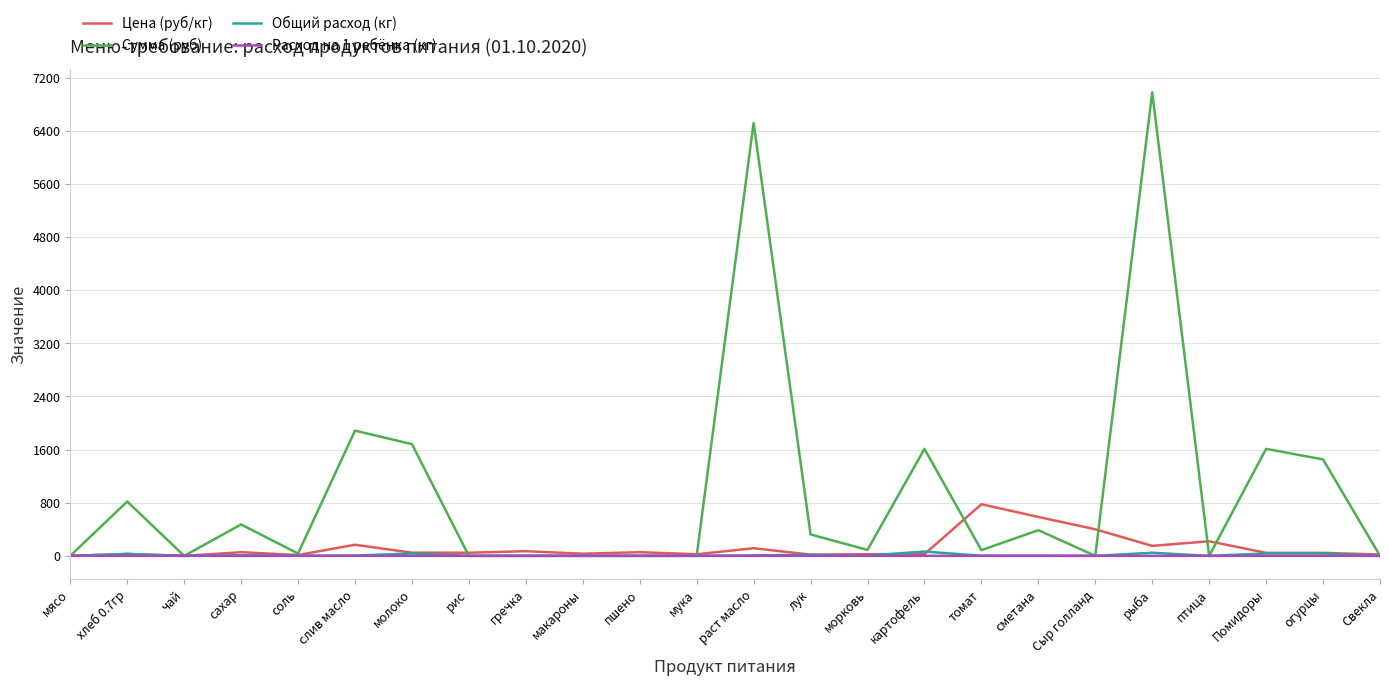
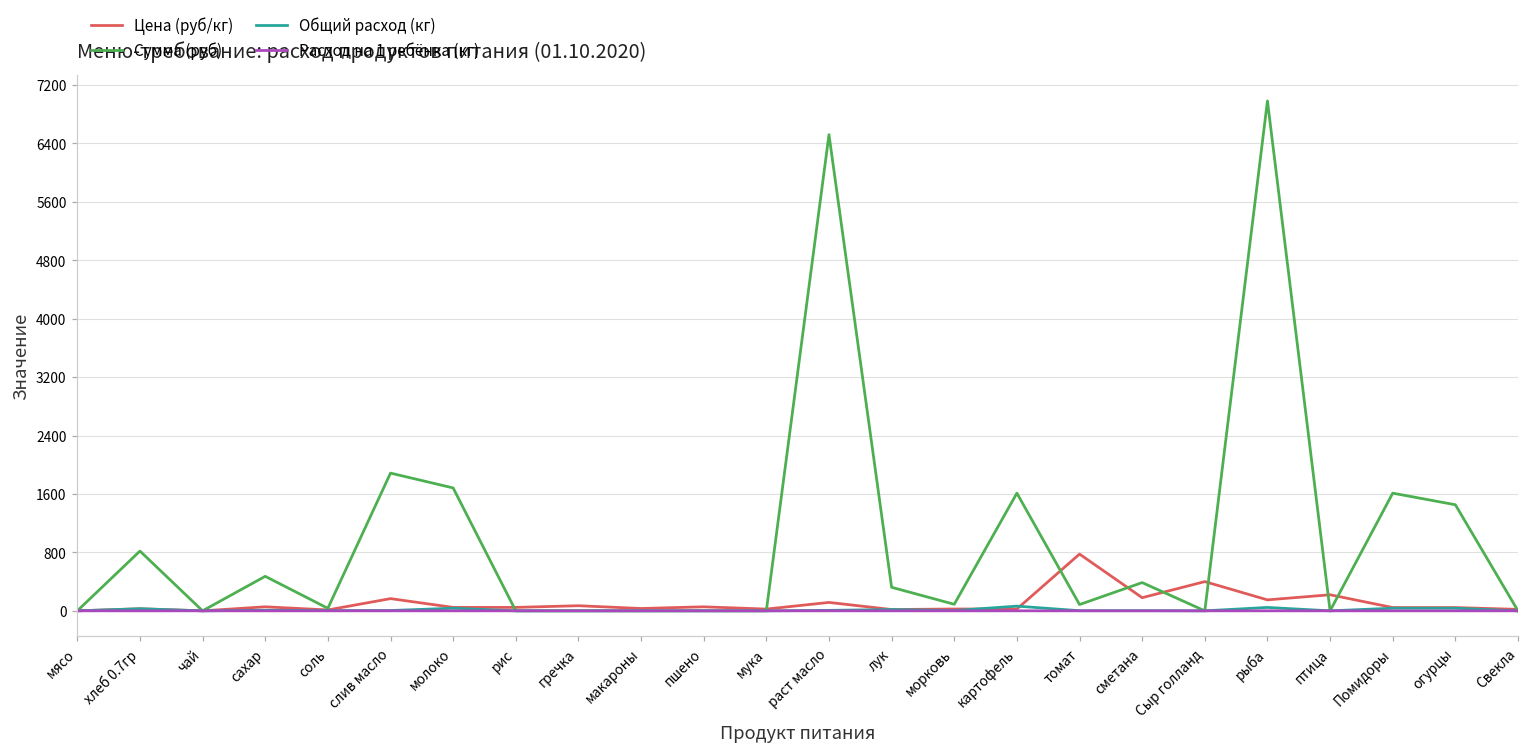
  {
    "Цена (руб/кг)": {
      "сахар": 100,
      "слив масло": 200,
      "рис": 0,
      "гречка": 100,
      "пшено": 100,
      "раст масло": 100,
      "томат": 800,
-     "сметана": 600,
+     "сметана": 200,
      "Сыр голланд": 400,
      "рыба": 200,
      "птица": 200
    },
    "Сумма (руб)": {
      "хлеб 0.7гр": 800,
      "сахар": 500,
      "слив масло": 1900,
      "молоко": 1700,
      "раст масло": 6500,
      "лук": 300,
      "морковь": 100,
      "картофель": 1600,
      "томат": 100,
      "сметана": 400,
      "рыба": 7000,
      "Помидоры": 1600,
      "огурцы": 1500
    },
    "Общий расход (кг)": {
      "картофель": 100,
      "рыба": 0
    },
    "Расход на 1 ребёнка (кг)": {
      "рыба": 0
    }
  }
